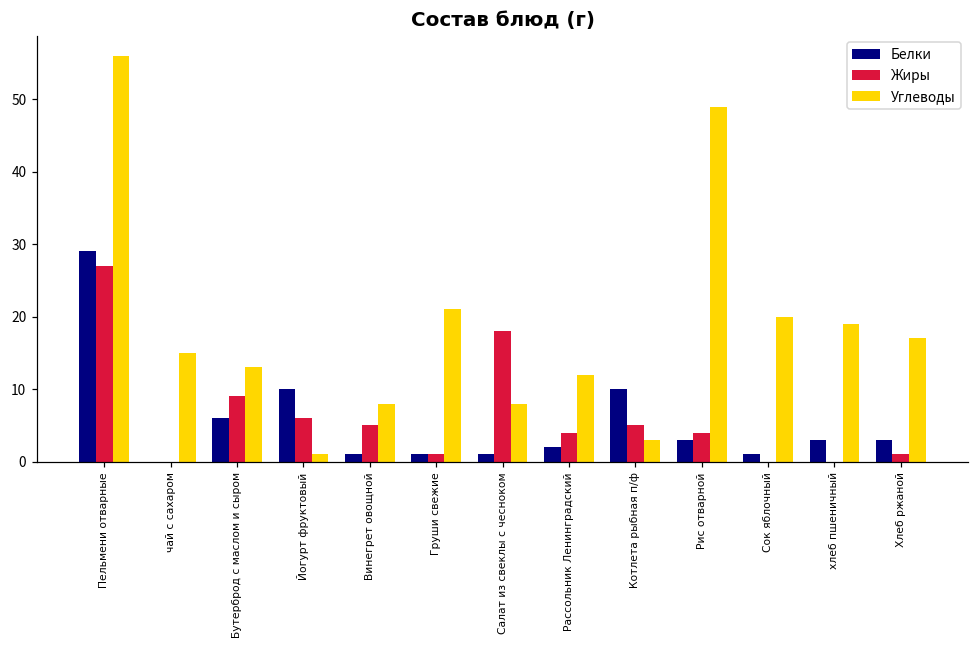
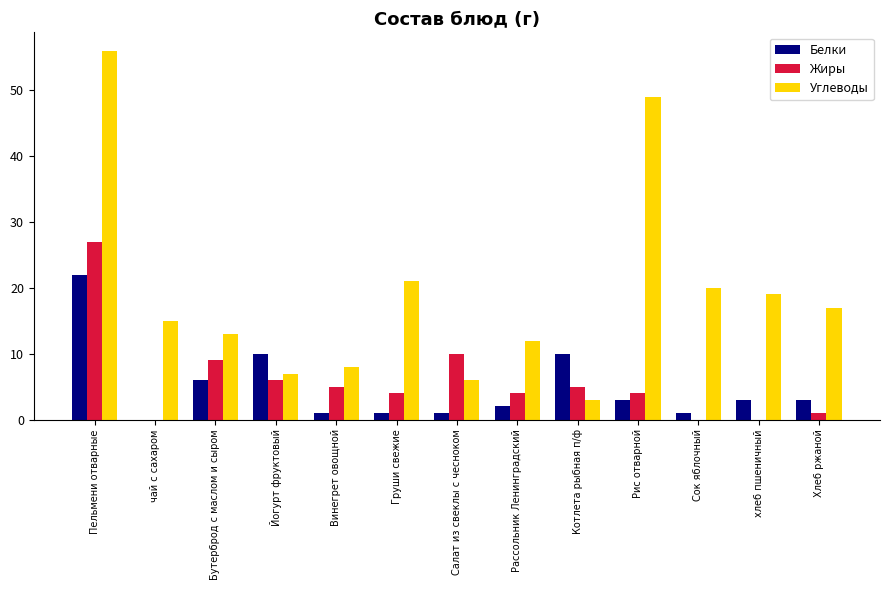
  {
    "Белки": {
-     "Пельмени отварные": 29,
+     "Пельмени отварные": 22,
      "чай с сахаром": 0,
      "Бутерброд с маслом и сыром": 6,
      "Йогурт фруктовый": 10,
      "Винегрет овощной": 1,
      "Груши свежие": 1,
      "Салат из свеклы с чесноком": 1,
      "Рассольник Ленинградский": 2,
      "Котлета рыбная п/ф": 10,
      "Рис отварной": 3,
      "Сок яблочный": 1,
      "хлеб пшеничный": 3,
      "Хлеб ржаной": 3
    },
    "Жиры": {
      "Пельмени отварные": 27,
      "чай с сахаром": 0,
      "Бутерброд с маслом и сыром": 9,
      "Йогурт фруктовый": 6,
      "Винегрет овощной": 5,
-     "Груши свежие": 1,
-     "Салат из свеклы с чесноком": 18,
+     "Груши свежие": 4,
+     "Салат из свеклы с чесноком": 10,
      "Рассольник Ленинградский": 4,
      "Котлета рыбная п/ф": 5,
      "Рис отварной": 4,
      "Сок яблочный": 0,
      "хлеб пшеничный": 0,
      "Хлеб ржаной": 1
    },
    "Углеводы": {
      "Пельмени отварные": 56,
      "чай с сахаром": 15,
      "Бутерброд с маслом и сыром": 13,
-     "Йогурт фруктовый": 1,
+     "Йогурт фруктовый": 7,
      "Винегрет овощной": 8,
      "Груши свежие": 21,
-     "Салат из свеклы с чесноком": 8,
+     "Салат из свеклы с чесноком": 6,
      "Рассольник Ленинградский": 12,
      "Котлета рыбная п/ф": 3,
      "Рис отварной": 49,
      "Сок яблочный": 20,
      "хлеб пшеничный": 19,
      "Хлеб ржаной": 17
    }
  }
